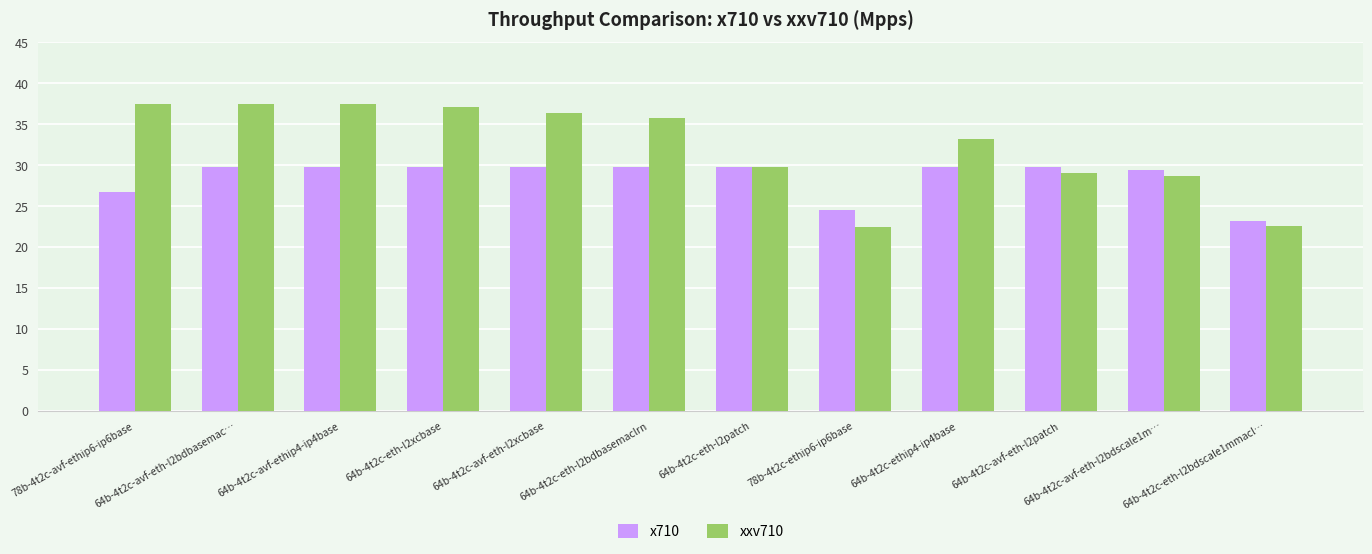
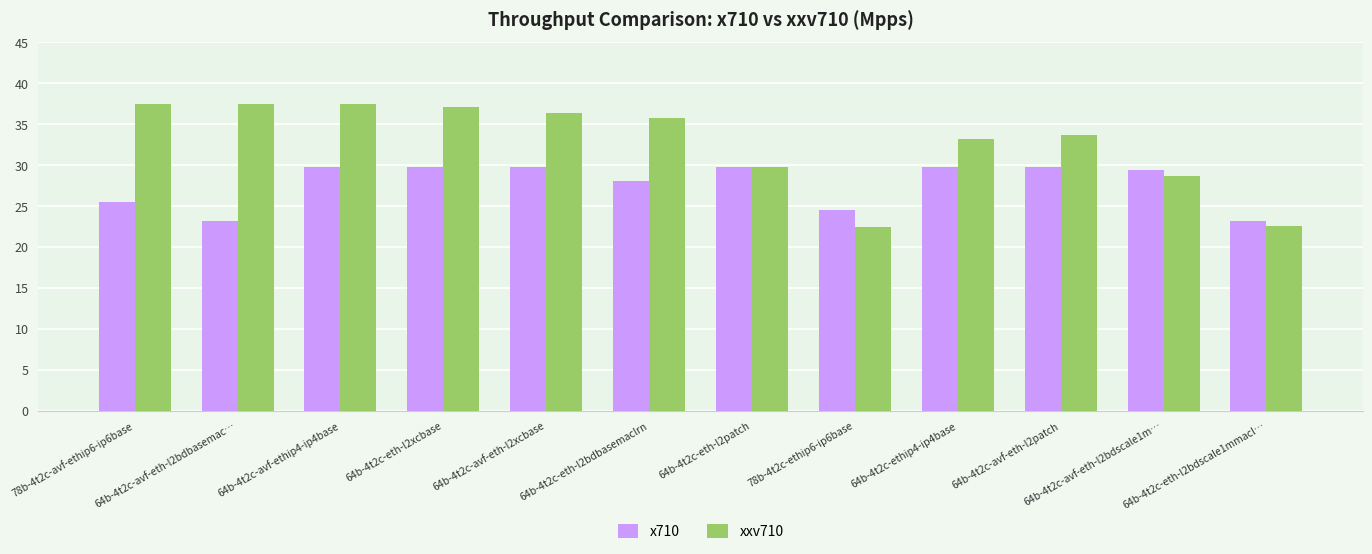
  {
    "x710": {
-     "78b-4t2c-avf-ethip6-ip6base": 27,
-     "64b-4t2c-avf-eth-l2bdbasemac…": 30,
+     "78b-4t2c-avf-ethip6-ip6base": 26,
+     "64b-4t2c-avf-eth-l2bdbasemac…": 23,
      "64b-4t2c-avf-ethip4-ip4base": 30,
      "64b-4t2c-eth-l2xcbase": 30,
      "64b-4t2c-avf-eth-l2xcbase": 30,
-     "64b-4t2c-eth-l2bdbasemaclrn": 30,
+     "64b-4t2c-eth-l2bdbasemaclrn": 28,
      "64b-4t2c-eth-l2patch": 30,
      "78b-4t2c-ethip6-ip6base": 24,
      "64b-4t2c-ethip4-ip4base": 30,
      "64b-4t2c-avf-eth-l2patch": 30,
      "64b-4t2c-avf-eth-l2bdscale1m…": 29,
      "64b-4t2c-eth-l2bdscale1mmacl…": 23
    },
    "xxv710": {
      "78b-4t2c-avf-ethip6-ip6base": 38,
      "64b-4t2c-avf-eth-l2bdbasemac…": 38,
      "64b-4t2c-avf-ethip4-ip4base": 38,
      "64b-4t2c-eth-l2xcbase": 37,
      "64b-4t2c-avf-eth-l2xcbase": 36,
      "64b-4t2c-eth-l2bdbasemaclrn": 36,
      "64b-4t2c-eth-l2patch": 30,
      "78b-4t2c-ethip6-ip6base": 22,
      "64b-4t2c-ethip4-ip4base": 33,
-     "64b-4t2c-avf-eth-l2patch": 29,
+     "64b-4t2c-avf-eth-l2patch": 34,
      "64b-4t2c-avf-eth-l2bdscale1m…": 29,
      "64b-4t2c-eth-l2bdscale1mmacl…": 23
    }
  }
